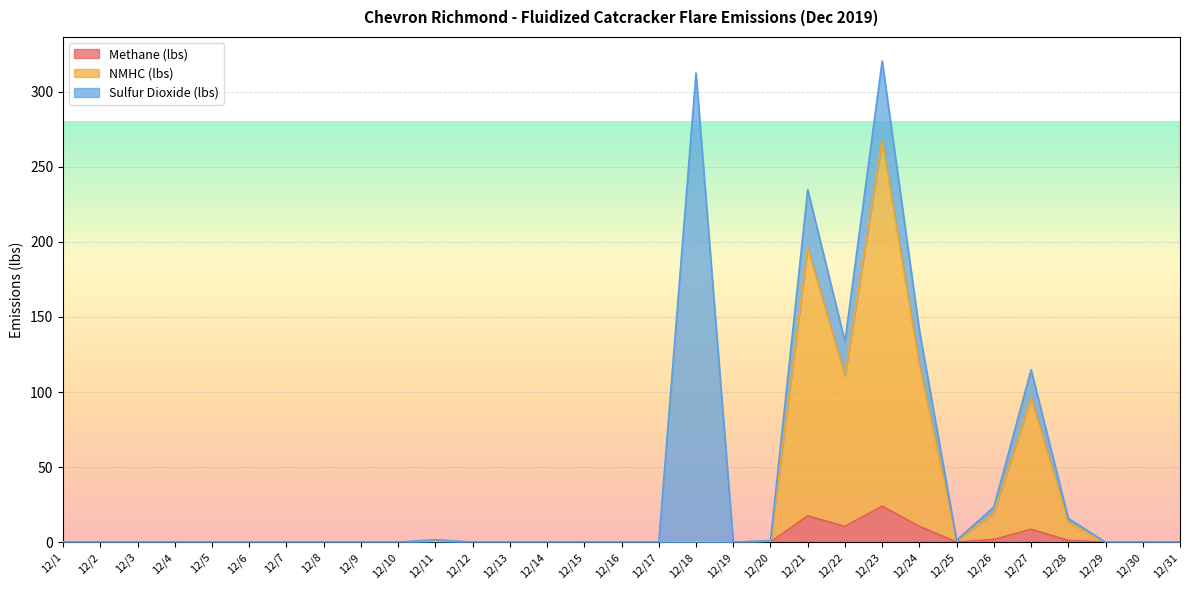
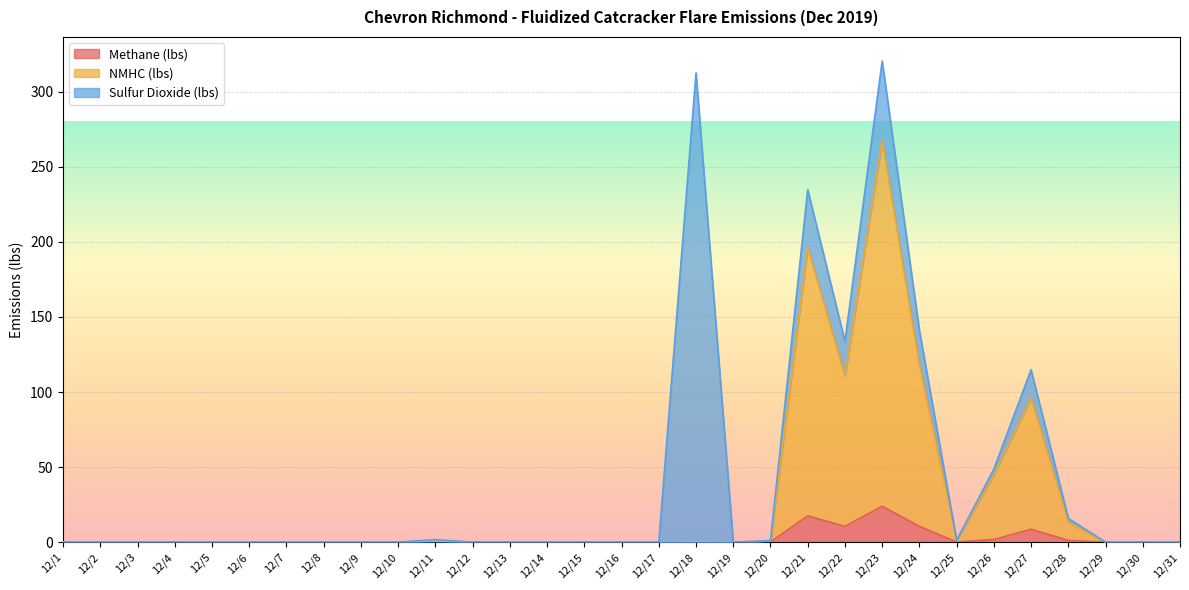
  {
    "Methane (lbs)": {
      "12/21": 18,
      "12/22": 10,
      "12/23": 24,
      "12/24": 11,
      "12/26": 2,
      "12/27": 9,
      "12/28": 1
    },
    "NMHC (lbs)": {
      "12/21": 179,
      "12/22": 100,
      "12/23": 244,
      "12/24": 107,
-     "12/26": 18,
+     "12/26": 43,
      "12/27": 87,
      "12/28": 12
    },
    "Sulfur Dioxide (lbs)": {
      "12/18": 312,
      "12/21": 39,
      "12/22": 23,
      "12/23": 53,
      "12/24": 23,
      "12/26": 4,
      "12/27": 19,
      "12/28": 3
    }
  }
